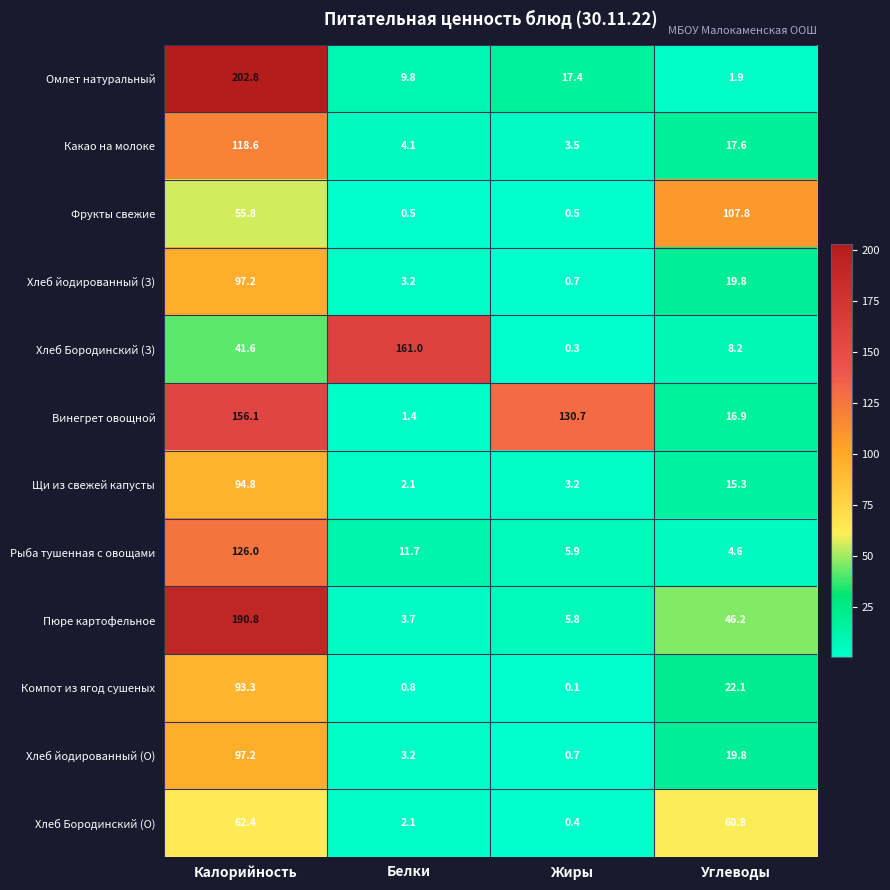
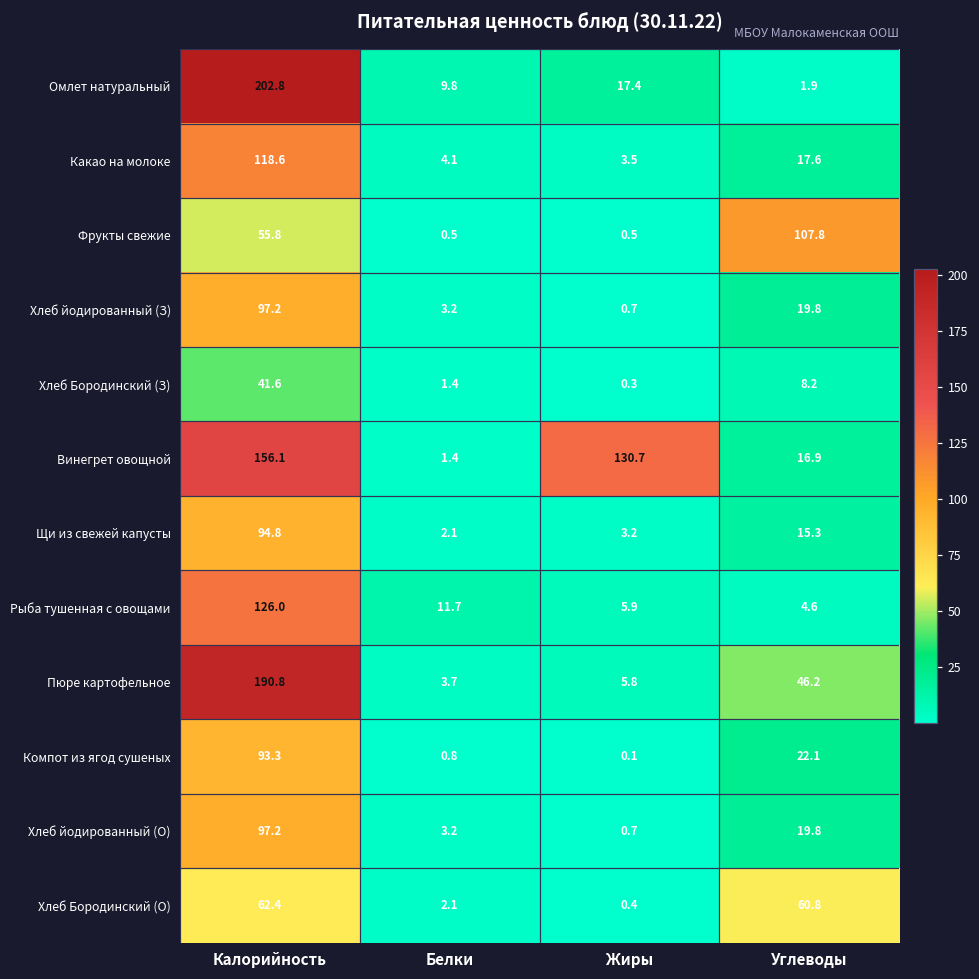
  {
    "Омлет натуральный": {
      "Калорийность": 202.8,
      "Белки": 9.8,
      "Жиры": 17.4,
      "Углеводы": 1.9
    },
    "Какао на молоке": {
      "Калорийность": 118.6,
      "Белки": 4.1,
      "Жиры": 3.5,
      "Углеводы": 17.6
    },
    "Фрукты свежие": {
      "Калорийность": 55.8,
      "Белки": 0.5,
      "Жиры": 0.5,
      "Углеводы": 107.8
    },
    "Хлеб йодированный (З)": {
      "Калорийность": 97.2,
      "Белки": 3.2,
      "Жиры": 0.7,
      "Углеводы": 19.8
    },
    "Хлеб Бородинский (З)": {
      "Калорийность": 41.6,
-     "Белки": 161.0,
+     "Белки": 1.4,
      "Жиры": 0.3,
      "Углеводы": 8.2
    },
    "Винегрет овощной": {
      "Калорийность": 156.1,
      "Белки": 1.4,
      "Жиры": 130.7,
      "Углеводы": 16.9
    },
    "Щи из свежей капусты": {
      "Калорийность": 94.8,
      "Белки": 2.1,
      "Жиры": 3.2,
      "Углеводы": 15.3
    },
    "Рыба тушенная с овощами": {
      "Калорийность": 126.0,
      "Белки": 11.7,
      "Жиры": 5.9,
      "Углеводы": 4.6
    },
    "Пюре картофельное": {
      "Калорийность": 190.8,
      "Белки": 3.7,
      "Жиры": 5.8,
      "Углеводы": 46.2
    },
    "Компот из ягод сушеных": {
      "Калорийность": 93.3,
      "Белки": 0.8,
      "Жиры": 0.1,
      "Углеводы": 22.1
    },
    "Хлеб йодированный (О)": {
      "Калорийность": 97.2,
      "Белки": 3.2,
      "Жиры": 0.7,
      "Углеводы": 19.8
    },
    "Хлеб Бородинский (О)": {
      "Калорийность": 62.4,
      "Белки": 2.1,
      "Жиры": 0.4,
      "Углеводы": 60.8
    }
  }
